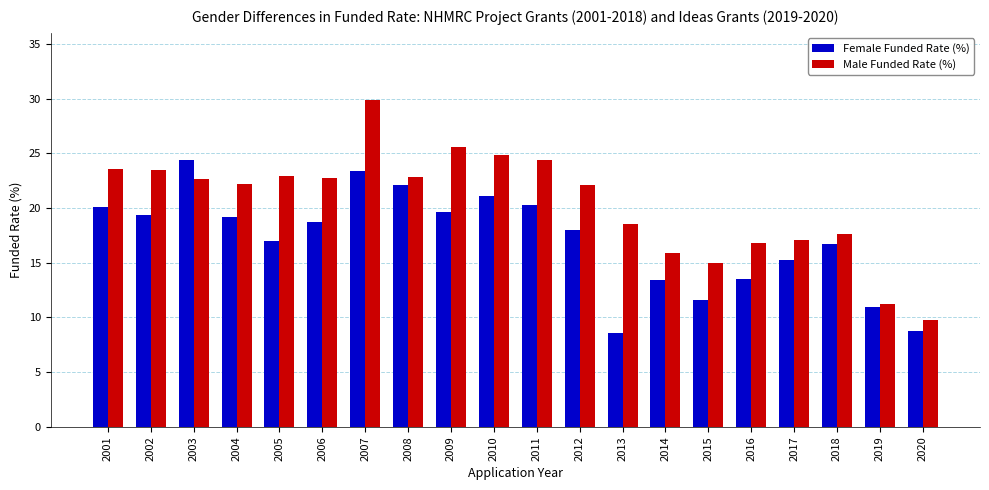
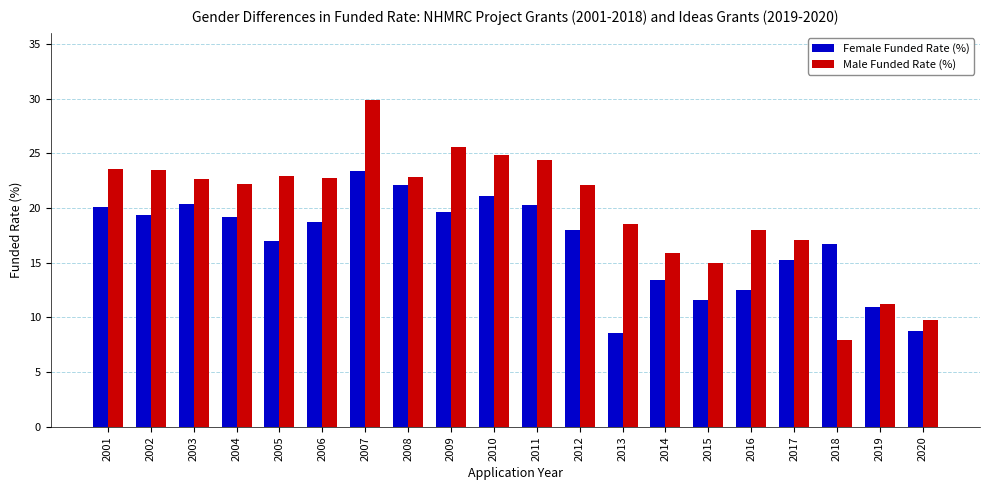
  {
    "Female Funded Rate (%)": {
      "2001": 20.1,
      "2002": 19.4,
-     "2003": 24.4,
+     "2003": 20.3,
      "2004": 19.2,
      "2005": 17.0,
      "2006": 18.7,
      "2007": 23.4,
      "2008": 22.1,
      "2009": 19.6,
      "2010": 21.1,
      "2011": 20.3,
      "2012": 18.0,
      "2013": 8.5,
      "2014": 13.4,
      "2015": 11.6,
-     "2016": 13.6,
+     "2016": 12.5,
      "2017": 15.3,
      "2018": 16.7,
      "2019": 11.0,
      "2020": 8.8
    },
    "Male Funded Rate (%)": {
      "2001": 23.6,
      "2002": 23.4,
      "2003": 22.6,
      "2004": 22.2,
      "2005": 22.9,
      "2006": 22.8,
      "2007": 29.8,
      "2008": 22.9,
      "2009": 25.6,
      "2010": 24.8,
      "2011": 24.4,
      "2012": 22.1,
      "2013": 18.5,
      "2014": 15.9,
      "2015": 15.0,
-     "2016": 16.8,
+     "2016": 18.0,
      "2017": 17.1,
-     "2018": 17.6,
+     "2018": 8.0,
      "2019": 11.2,
      "2020": 9.8
    }
  }
